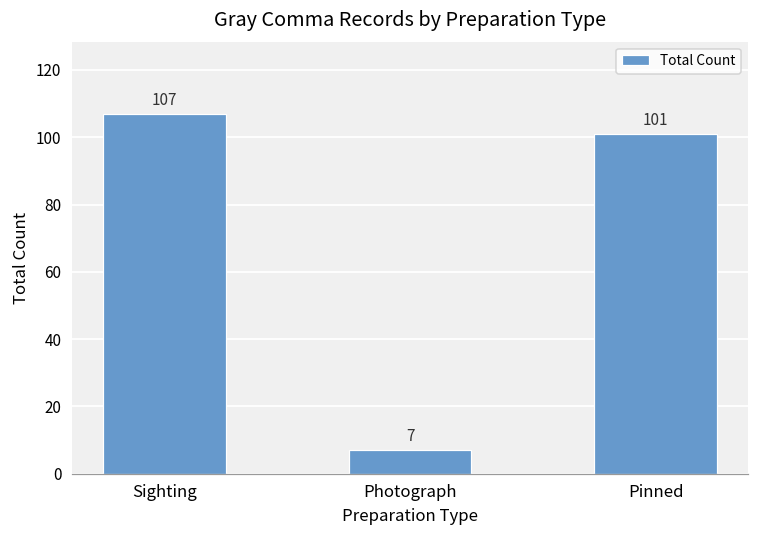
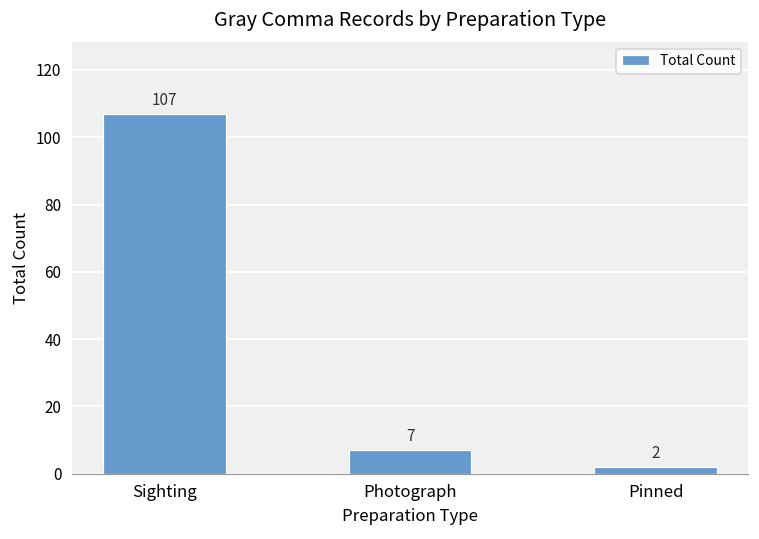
  {
    "Sighting": 107,
    "Photograph": 7,
-   "Pinned": 101
+   "Pinned": 2
  }
